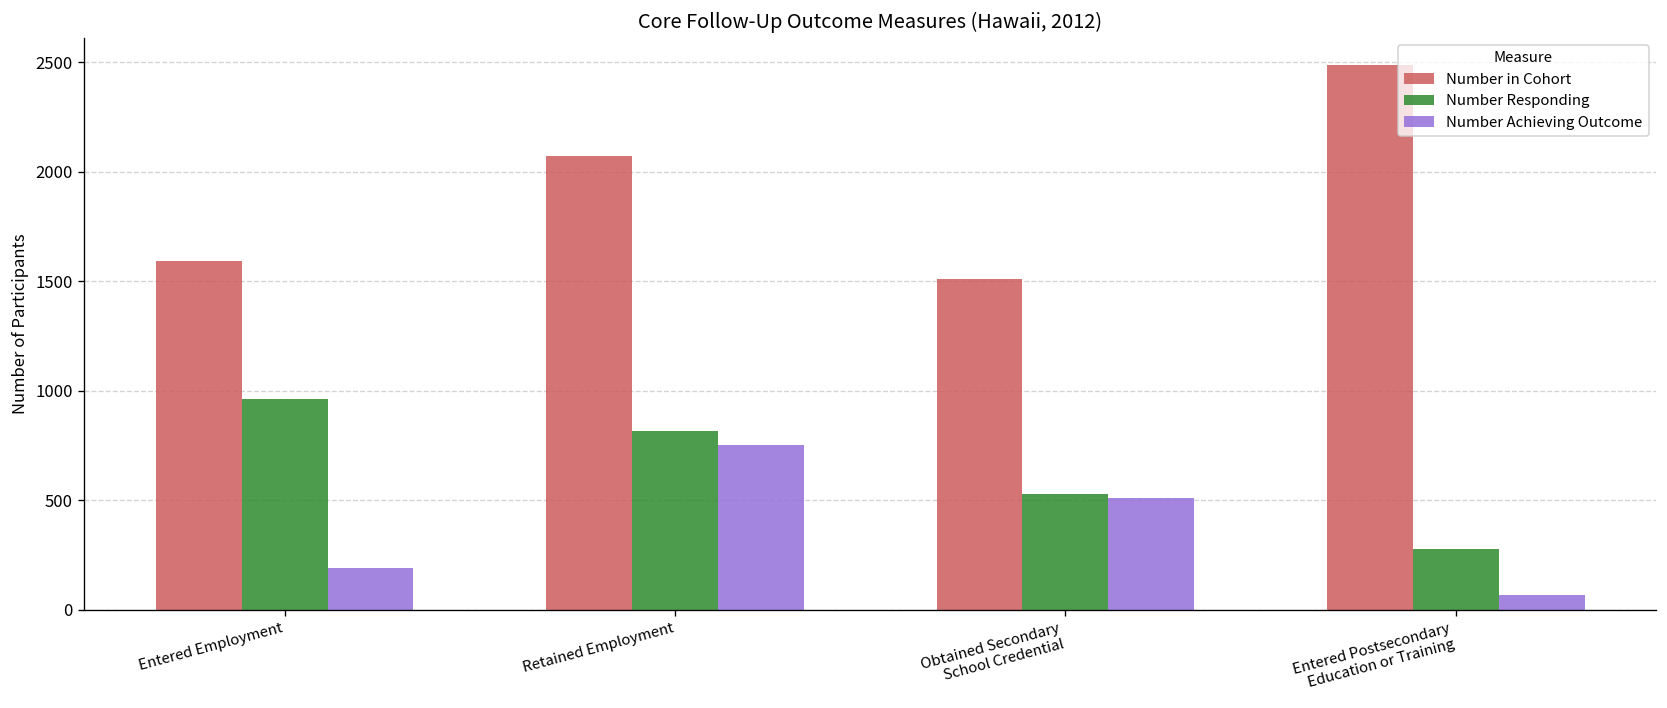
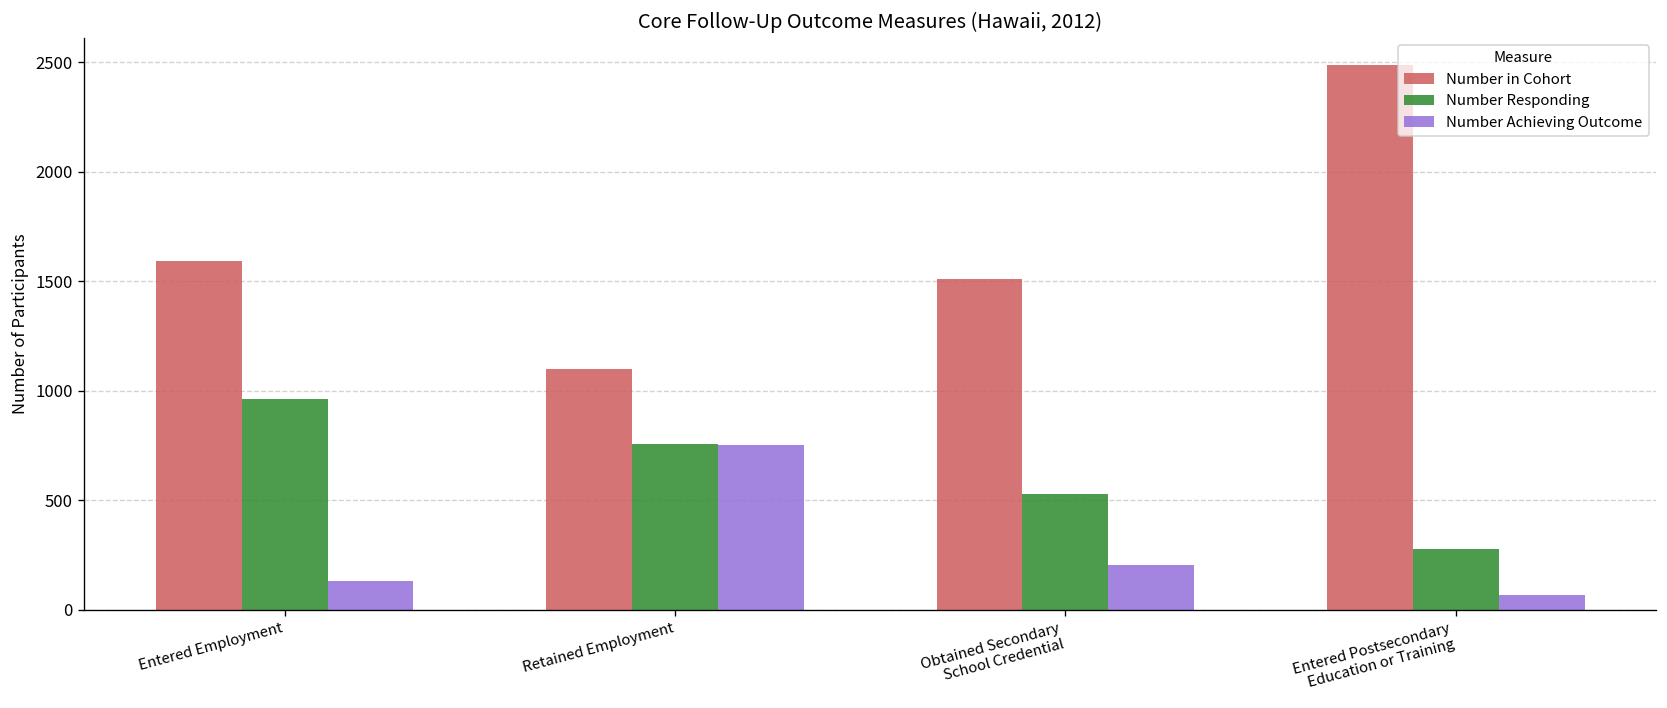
  {
    "Number in Cohort": {
      "Entered Employment": 1590,
-     "Retained Employment": 2070,
+     "Retained Employment": 1100,
      "Obtained Secondary School Credential": 1510,
      "Entered Postsecondary Education or Training": 2490
    },
    "Number Responding": {
      "Entered Employment": 960,
-     "Retained Employment": 820,
+     "Retained Employment": 760,
      "Obtained Secondary School Credential": 530,
      "Entered Postsecondary Education or Training": 280
    },
    "Number Achieving Outcome": {
-     "Entered Employment": 190,
+     "Entered Employment": 130,
      "Retained Employment": 750,
-     "Obtained Secondary School Credential": 510,
+     "Obtained Secondary School Credential": 210,
      "Entered Postsecondary Education or Training": 70
    }
  }
